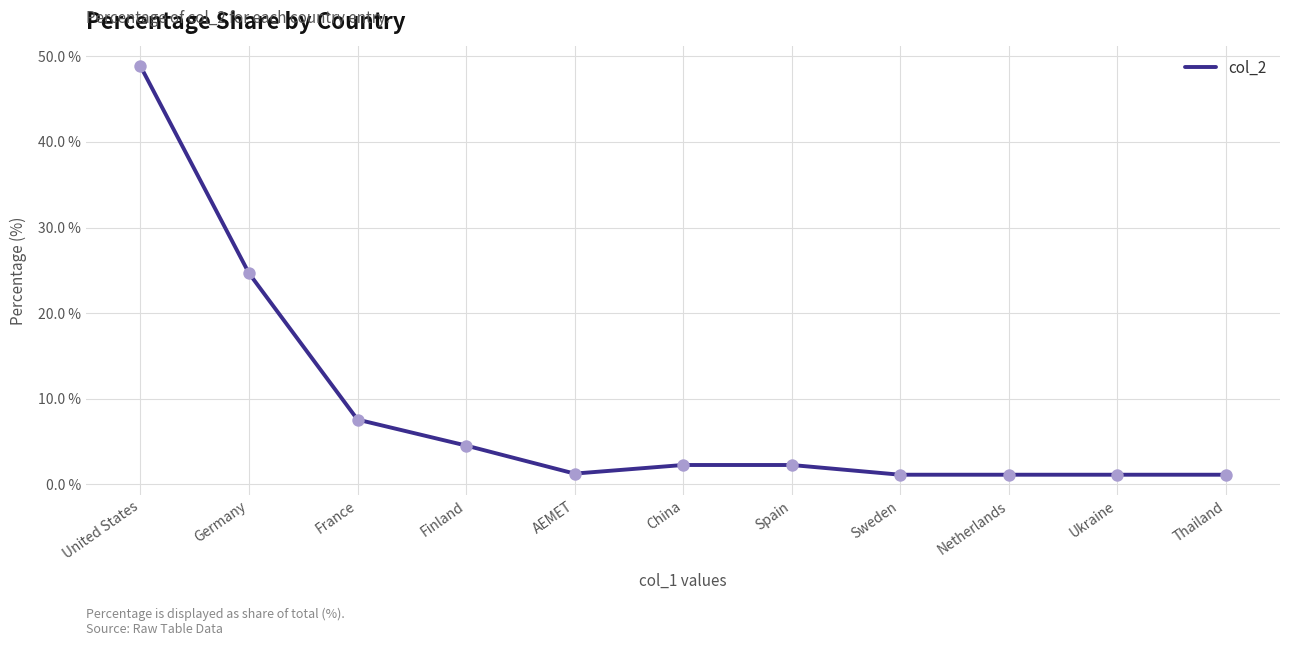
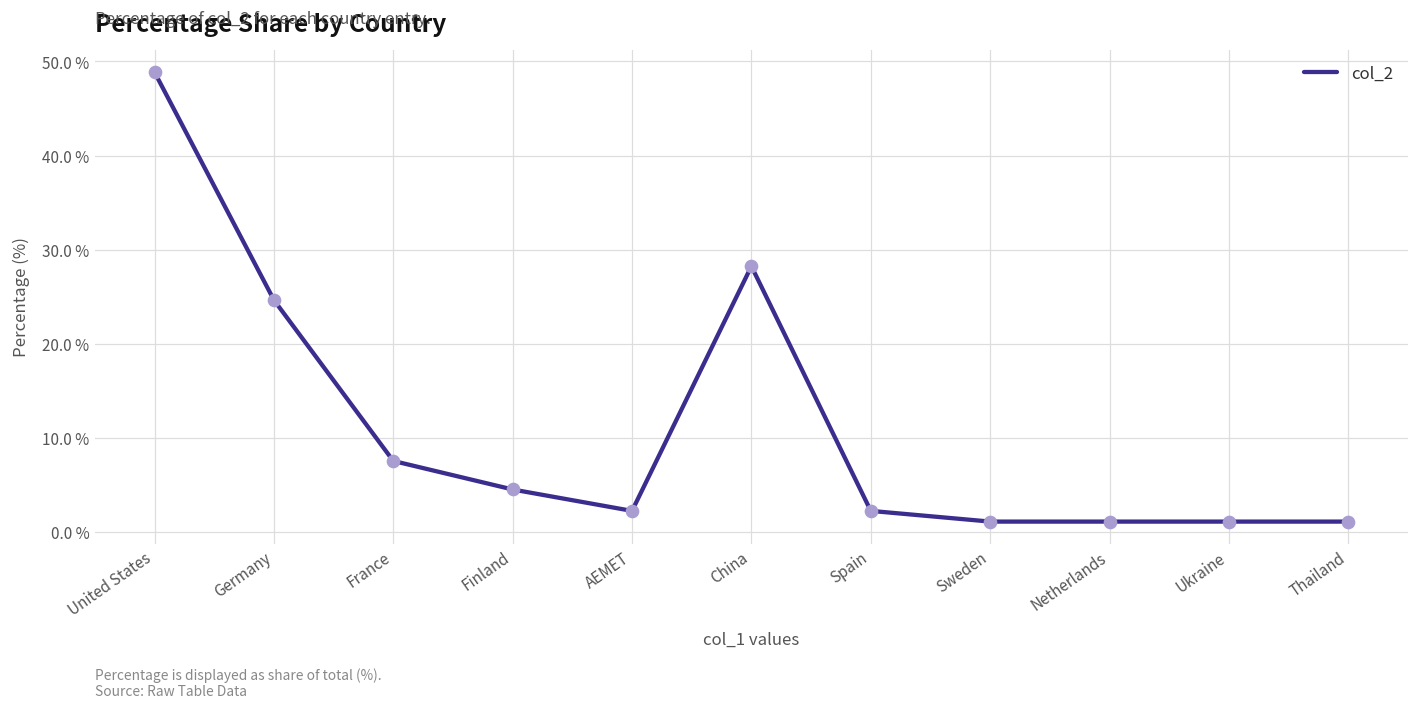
  {
    "United States": "49 %",
    "Germany": "25 %",
    "France": "8 %",
    "Finland": "5 %",
-   "AEMET": "1 %",
-   "China": "2 %",
+   "AEMET": "2 %",
+   "China": "28 %",
    "Spain": "2 %",
    "Sweden": "1 %",
    "Netherlands": "1 %",
    "Ukraine": "1 %",
    "Thailand": "1 %"
  }
